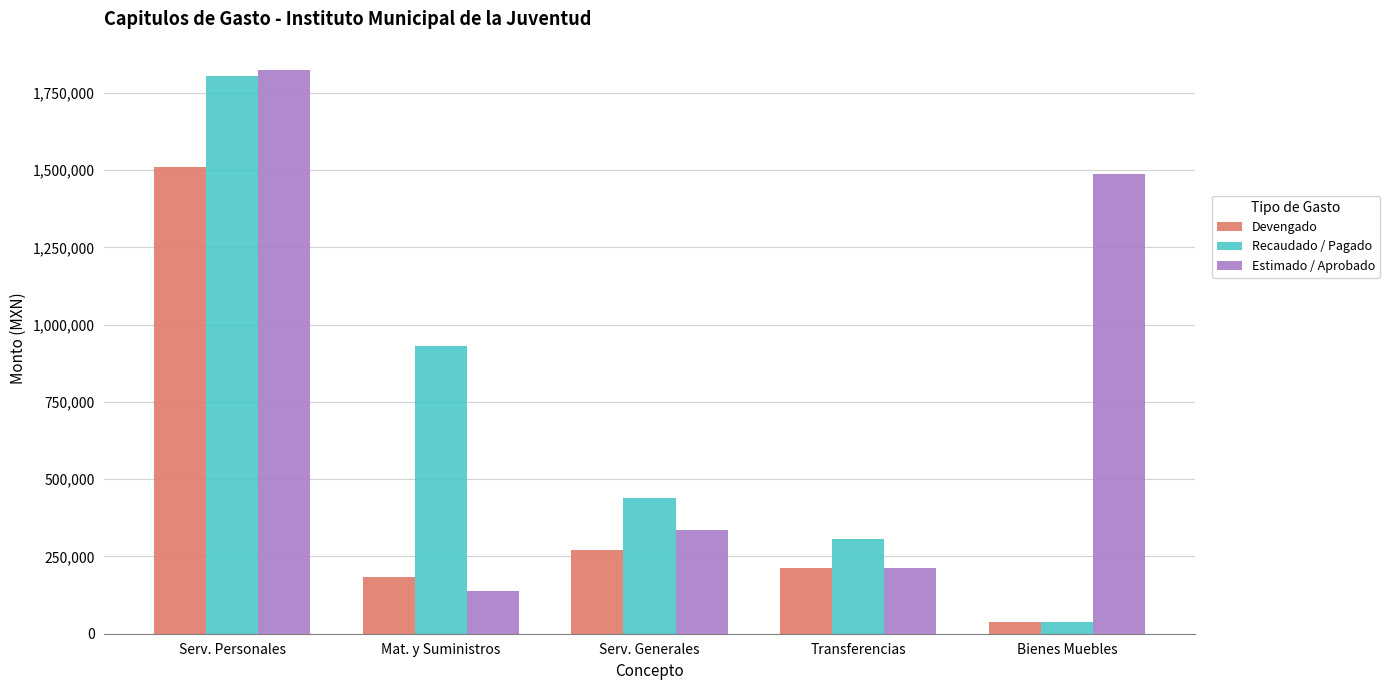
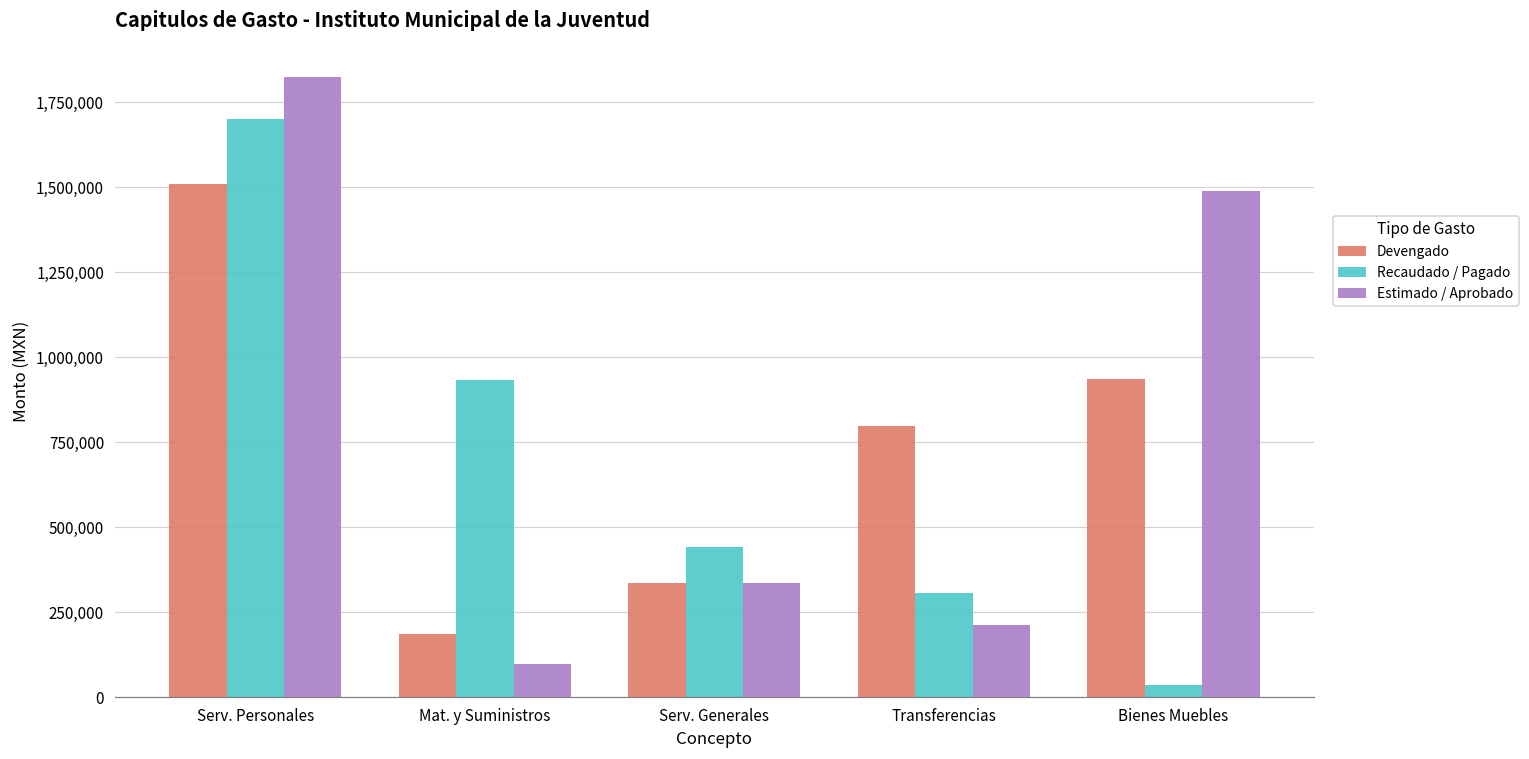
  {
    "Devengado": {
      "Serv. Personales": "1,510,000",
      "Mat. y Suministros": "180,000",
-     "Serv. Generales": "270,000",
-     "Transferencias": "210,000",
-     "Bienes Muebles": "40,000"
+     "Serv. Generales": "340,000",
+     "Transferencias": "800,000",
+     "Bienes Muebles": "930,000"
    },
    "Recaudado / Pagado": {
-     "Serv. Personales": "1,810,000",
+     "Serv. Personales": "1,700,000",
      "Mat. y Suministros": "930,000",
      "Serv. Generales": "440,000",
      "Transferencias": "310,000",
      "Bienes Muebles": "40,000"
    },
    "Estimado / Aprobado": {
      "Serv. Personales": "1,820,000",
-     "Mat. y Suministros": "140,000",
+     "Mat. y Suministros": "100,000",
      "Serv. Generales": "340,000",
      "Transferencias": "210,000",
      "Bienes Muebles": "1,490,000"
    }
  }
